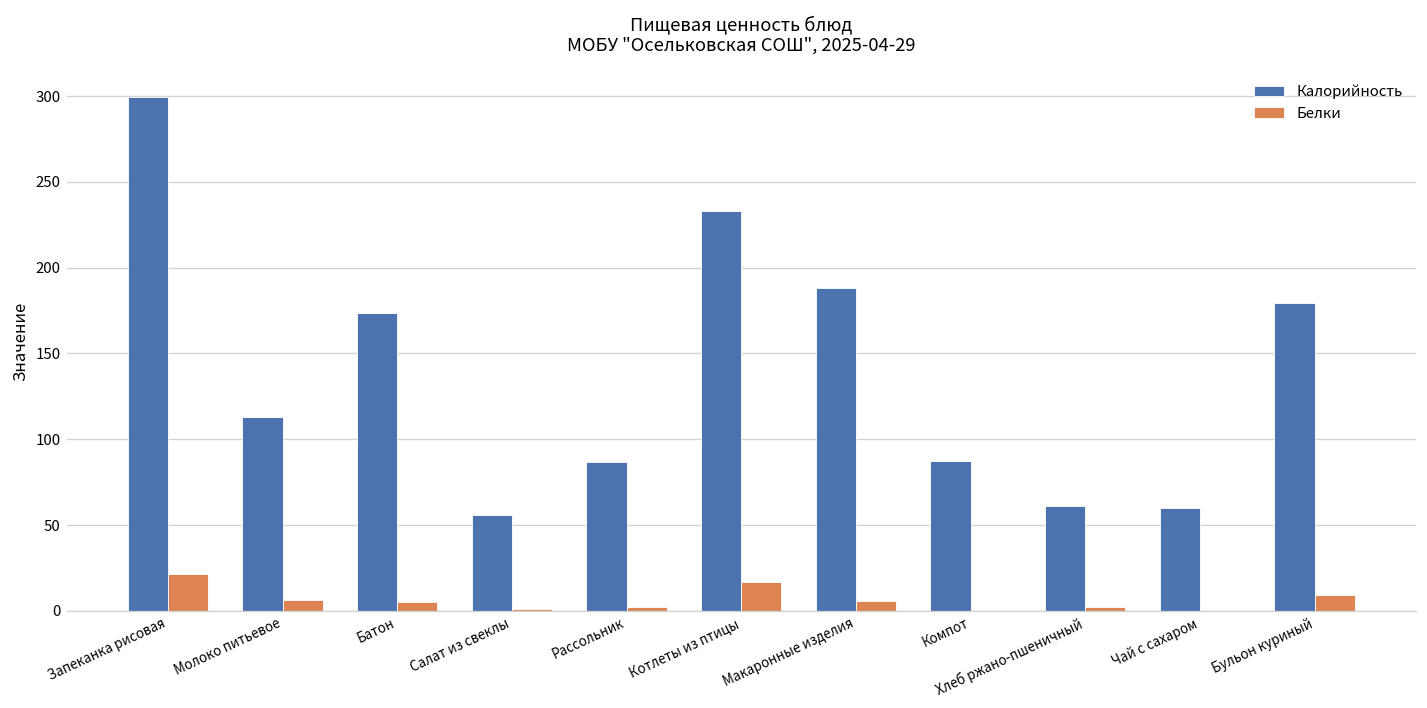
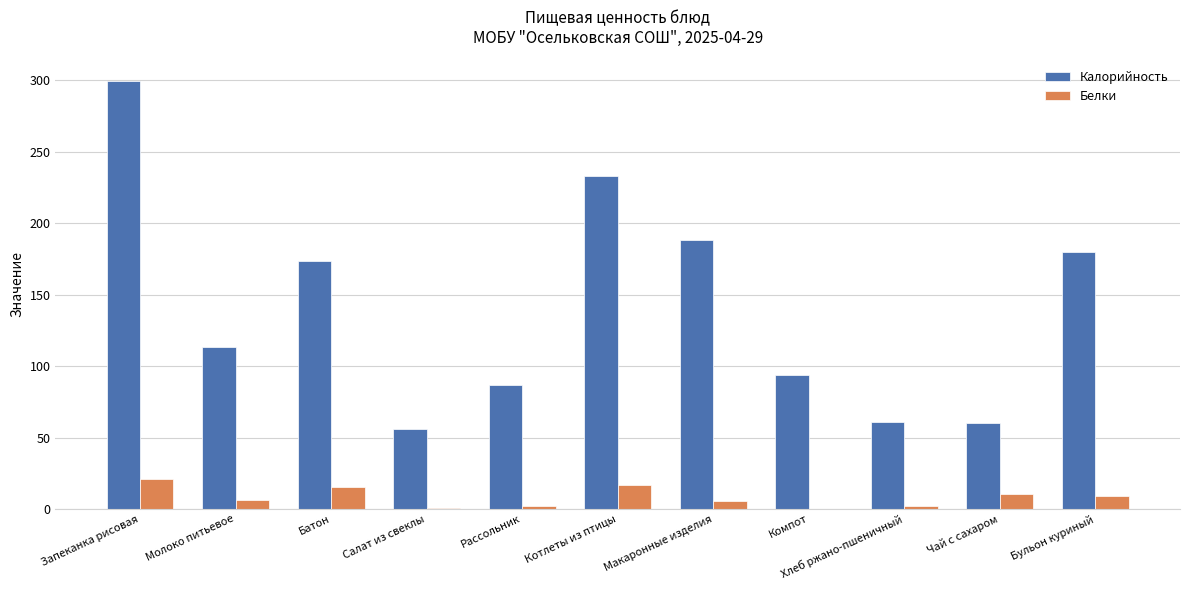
  {
    "Калорийность": {
      "Запеканка рисовая": 300,
      "Молоко питьевое": 113,
      "Батон": 174,
      "Салат из свеклы": 56,
      "Рассольник": 87,
      "Котлеты из птицы": 233,
      "Макаронные изделия": 188,
-     "Компот": 87,
+     "Компот": 94,
      "Хлеб ржано-пшеничный": 61,
      "Чай с сахаром": 60,
      "Бульон куриный": 180
    },
    "Белки": {
      "Запеканка рисовая": 21,
      "Молоко питьевое": 6,
-     "Батон": 5,
+     "Батон": 15,
      "Рассольник": 2,
      "Котлеты из птицы": 17,
      "Макаронные изделия": 6,
      "Хлеб ржано-пшеничный": 2,
-     "Чай с сахаром": 0,
+     "Чай с сахаром": 11,
      "Бульон куриный": 9
    }
  }
